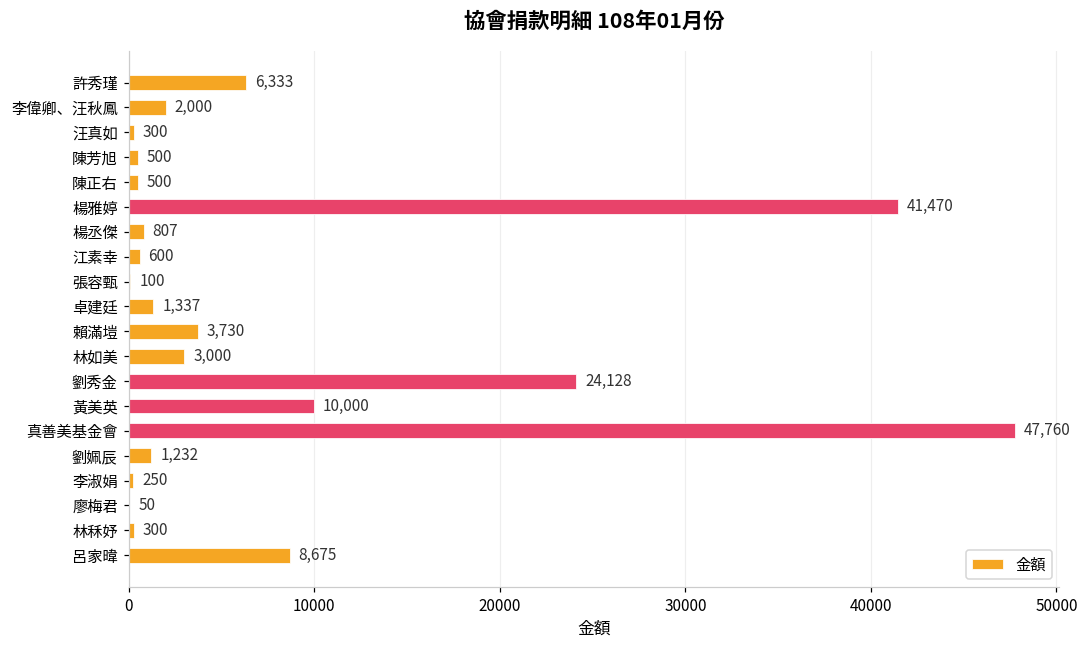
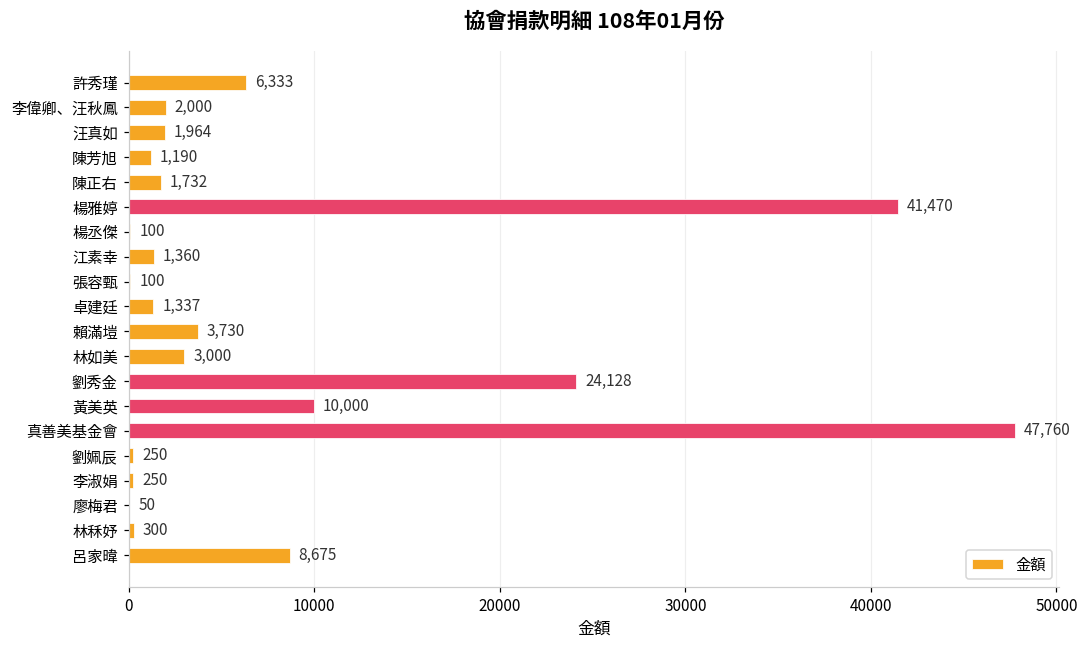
  {
    "許秀瑾": "6,333",
    "李偉卿、汪秋鳳": "2,000",
-   "汪真如": "300",
-   "陳芳旭": "500",
-   "陳正右": "500",
+   "汪真如": "1,964",
+   "陳芳旭": "1,190",
+   "陳正右": "1,732",
    "楊雅婷": "41,470",
-   "楊丞傑": "807",
-   "江素幸": "600",
+   "楊丞傑": "100",
+   "江素幸": "1,360",
    "張容甄": "100",
    "卓建廷": "1,337",
    "賴滿塏": "3,730",
    "林如美": "3,000",
    "劉秀金": "24,128",
    "黃美英": "10,000",
    "真善美基金會": "47,760",
-   "劉姵辰": "1,232",
+   "劉姵辰": "250",
    "李淑娟": "250",
    "廖梅君": "50",
    "林秝妤": "300",
    "呂家暐": "8,675"
  }
